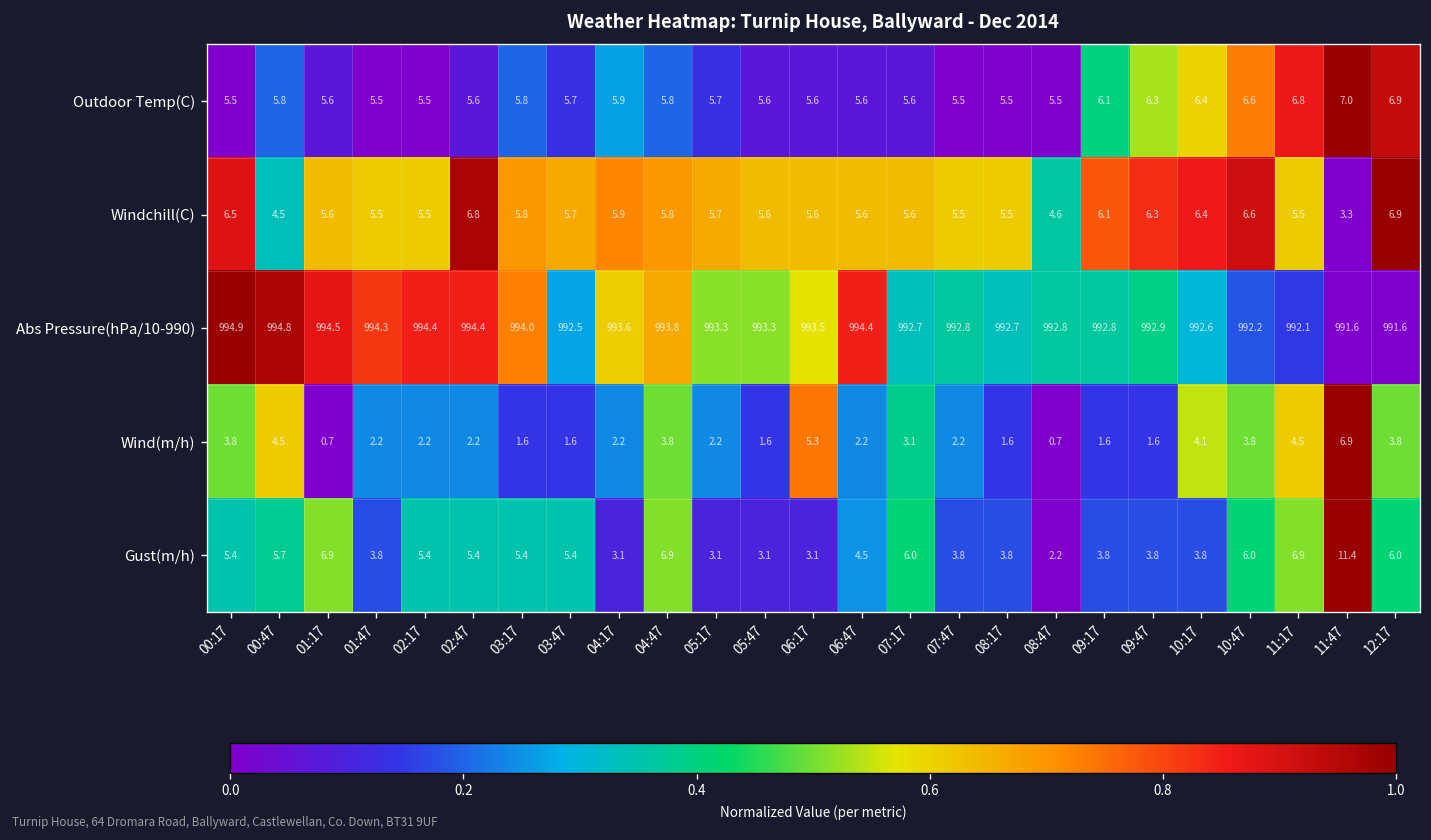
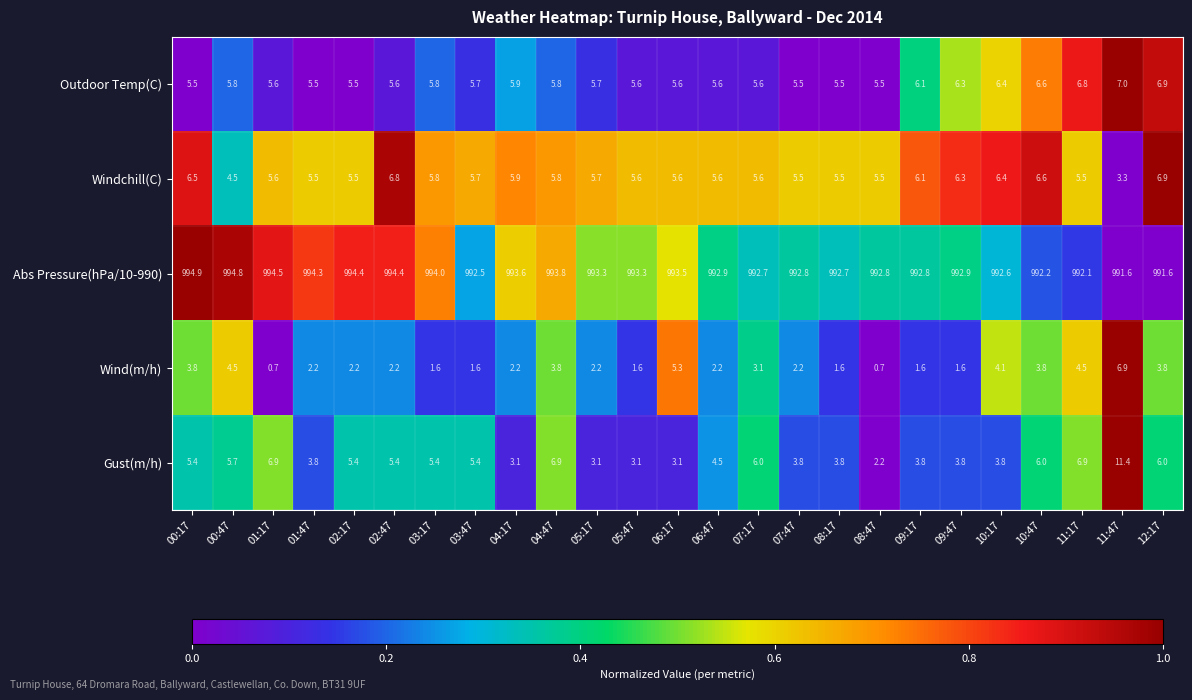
  {
    "Outdoor Temp(C)": {
      "00:17": 5.5,
      "00:47": 5.8,
      "01:17": 5.6,
      "01:47": 5.5,
      "02:17": 5.5,
      "02:47": 5.6,
      "03:17": 5.8,
      "03:47": 5.7,
      "04:17": 5.9,
      "04:47": 5.8,
      "05:17": 5.7,
      "05:47": 5.6,
      "06:17": 5.6,
      "06:47": 5.6,
      "07:17": 5.6,
      "07:47": 5.5,
      "08:17": 5.5,
      "08:47": 5.5,
      "09:17": 6.1,
      "09:47": 6.3,
      "10:17": 6.4,
      "10:47": 6.6,
      "11:17": 6.8,
      "11:47": 7.0,
      "12:17": 6.9
    },
    "Windchill(C)": {
      "00:17": 6.5,
      "00:47": 4.5,
      "01:17": 5.6,
      "01:47": 5.5,
      "02:17": 5.5,
      "02:47": 6.8,
      "03:17": 5.8,
      "03:47": 5.7,
      "04:17": 5.9,
      "04:47": 5.8,
      "05:17": 5.7,
      "05:47": 5.6,
      "06:17": 5.6,
      "06:47": 5.6,
      "07:17": 5.6,
      "07:47": 5.5,
      "08:17": 5.5,
-     "08:47": 4.6,
+     "08:47": 5.5,
      "09:17": 6.1,
      "09:47": 6.3,
      "10:17": 6.4,
      "10:47": 6.6,
      "11:17": 5.5,
      "11:47": 3.3,
      "12:17": 6.9
    },
    "Abs Pressure(hPa/10-990)": {
      "00:17": 994.9,
      "00:47": 994.8,
      "01:17": 994.5,
      "01:47": 994.3,
      "02:17": 994.4,
      "02:47": 994.4,
      "03:17": 994.0,
      "03:47": 992.5,
      "04:17": 993.6,
      "04:47": 993.8,
      "05:17": 993.3,
      "05:47": 993.3,
      "06:17": 993.5,
-     "06:47": 994.4,
+     "06:47": 992.9,
      "07:17": 992.7,
      "07:47": 992.8,
      "08:17": 992.7,
      "08:47": 992.8,
      "09:17": 992.8,
      "09:47": 992.9,
      "10:17": 992.6,
      "10:47": 992.2,
      "11:17": 992.1,
      "11:47": 991.6,
      "12:17": 991.6
    },
    "Wind(m/h)": {
      "00:17": 3.8,
      "00:47": 4.5,
      "01:17": 0.7,
      "01:47": 2.2,
      "02:17": 2.2,
      "02:47": 2.2,
      "03:17": 1.6,
      "03:47": 1.6,
      "04:17": 2.2,
      "04:47": 3.8,
      "05:17": 2.2,
      "05:47": 1.6,
      "06:17": 5.3,
      "06:47": 2.2,
      "07:17": 3.1,
      "07:47": 2.2,
      "08:17": 1.6,
      "08:47": 0.7,
      "09:17": 1.6,
      "09:47": 1.6,
      "10:17": 4.1,
      "10:47": 3.8,
      "11:17": 4.5,
      "11:47": 6.9,
      "12:17": 3.8
    },
    "Gust(m/h)": {
      "00:17": 5.4,
      "00:47": 5.7,
      "01:17": 6.9,
      "01:47": 3.8,
      "02:17": 5.4,
      "02:47": 5.4,
      "03:17": 5.4,
      "03:47": 5.4,
      "04:17": 3.1,
      "04:47": 6.9,
      "05:17": 3.1,
      "05:47": 3.1,
      "06:17": 3.1,
      "06:47": 4.5,
      "07:17": 6.0,
      "07:47": 3.8,
      "08:17": 3.8,
      "08:47": 2.2,
      "09:17": 3.8,
      "09:47": 3.8,
      "10:17": 3.8,
      "10:47": 6.0,
      "11:17": 6.9,
      "11:47": 11.4,
      "12:17": 6.0
    }
  }
